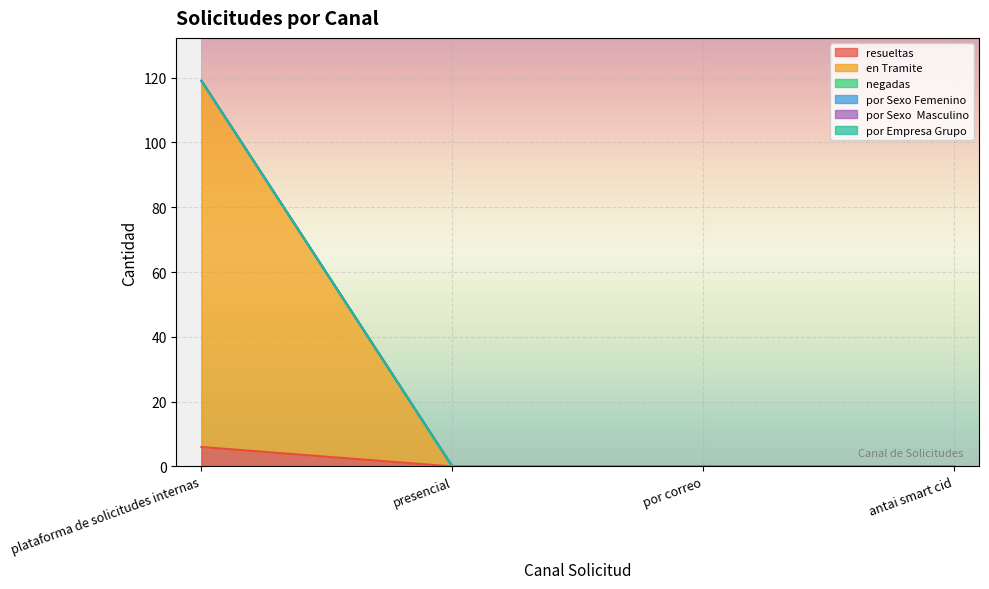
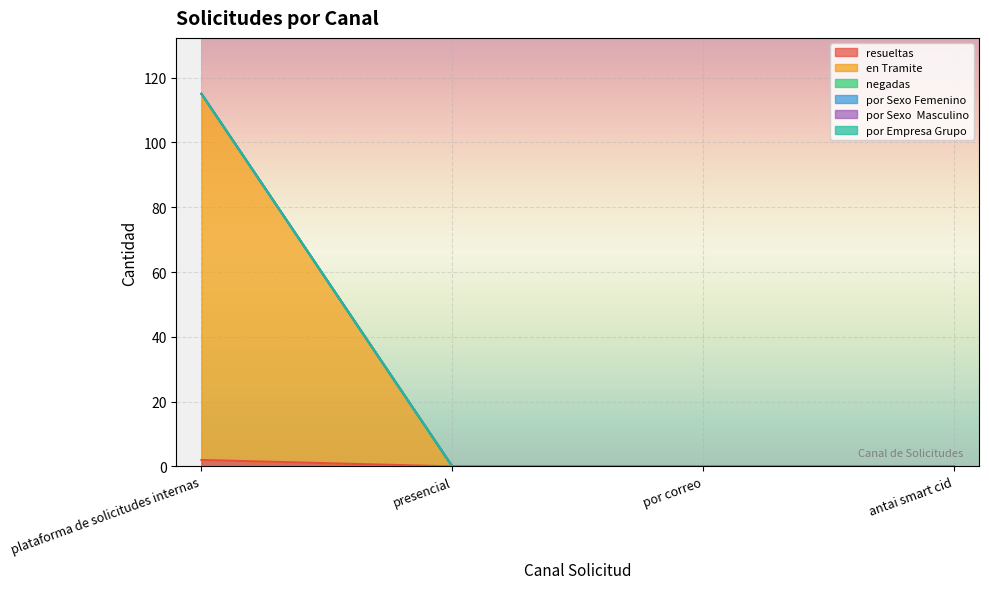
  {
    "resueltas": {
-     "plataforma de solicitudes internas": 6
+     "plataforma de solicitudes internas": 2
    }
  }
